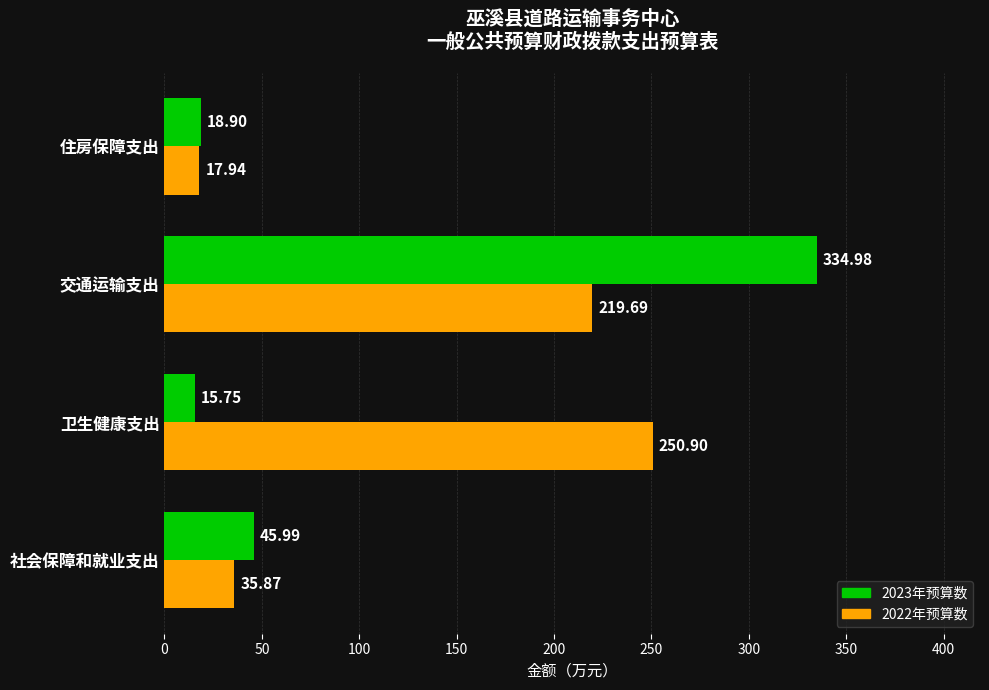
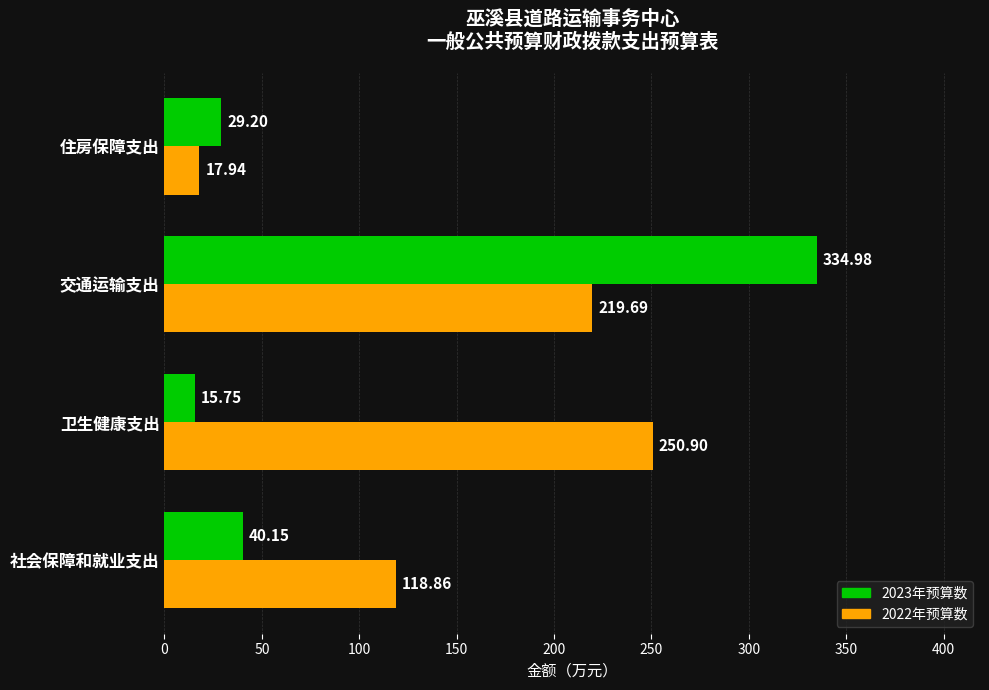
  {
    "2023年预算数": {
-     "住房保障支出": 18.90,
+     "住房保障支出": 29.20,
      "交通运输支出": 334.98,
      "卫生健康支出": 15.75,
-     "社会保障和就业支出": 45.99
+     "社会保障和就业支出": 40.15
    },
    "2022年预算数": {
      "住房保障支出": 17.94,
      "交通运输支出": 219.69,
      "卫生健康支出": 250.90,
-     "社会保障和就业支出": 35.87
+     "社会保障和就业支出": 118.86
    }
  }
